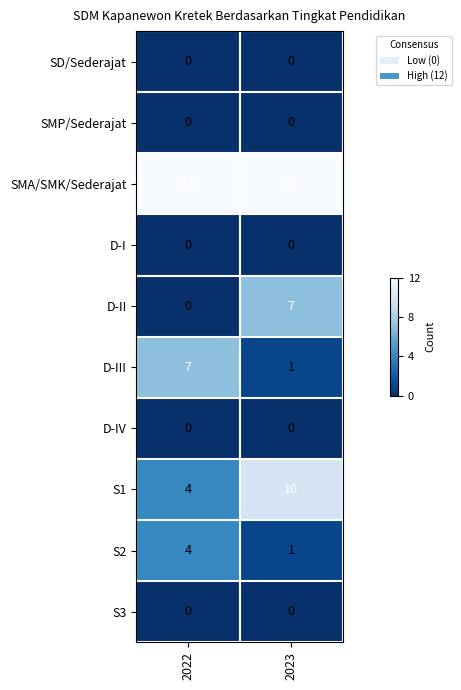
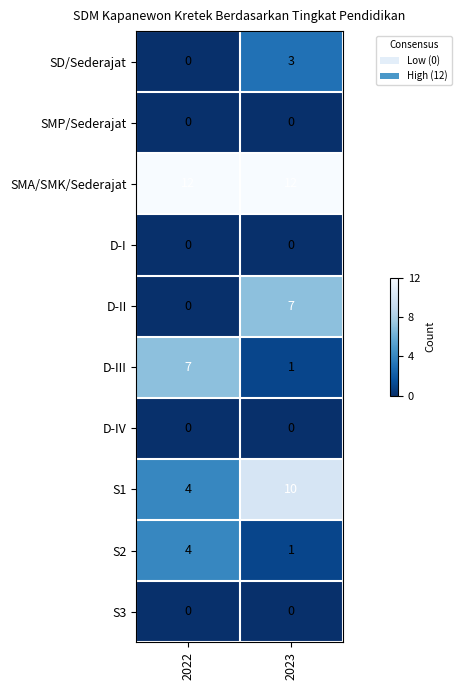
  {
    "SD/Sederajat": {
      "2022": 0,
-     "2023": 0
+     "2023": 3
    },
    "SMP/Sederajat": {
      "2022": 0,
      "2023": 0
    },
    "D-I": {
      "2022": 0,
      "2023": 0
    },
    "D-II": {
      "2022": 0,
      "2023": 7
    },
    "D-III": {
      "2022": 7,
      "2023": 1
    },
    "D-IV": {
      "2022": 0,
      "2023": 0
    },
    "S1": {
      "2022": 4
    },
    "S2": {
      "2022": 4,
      "2023": 1
    },
    "S3": {
      "2022": 0,
      "2023": 0
    }
  }
